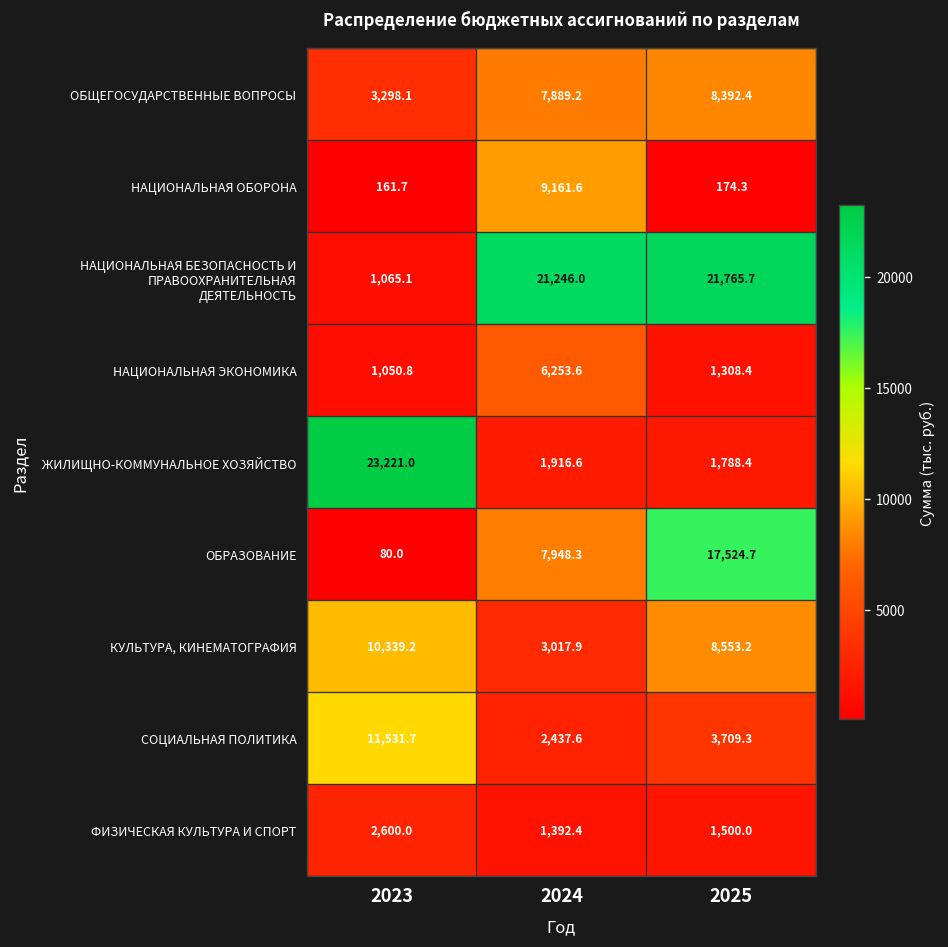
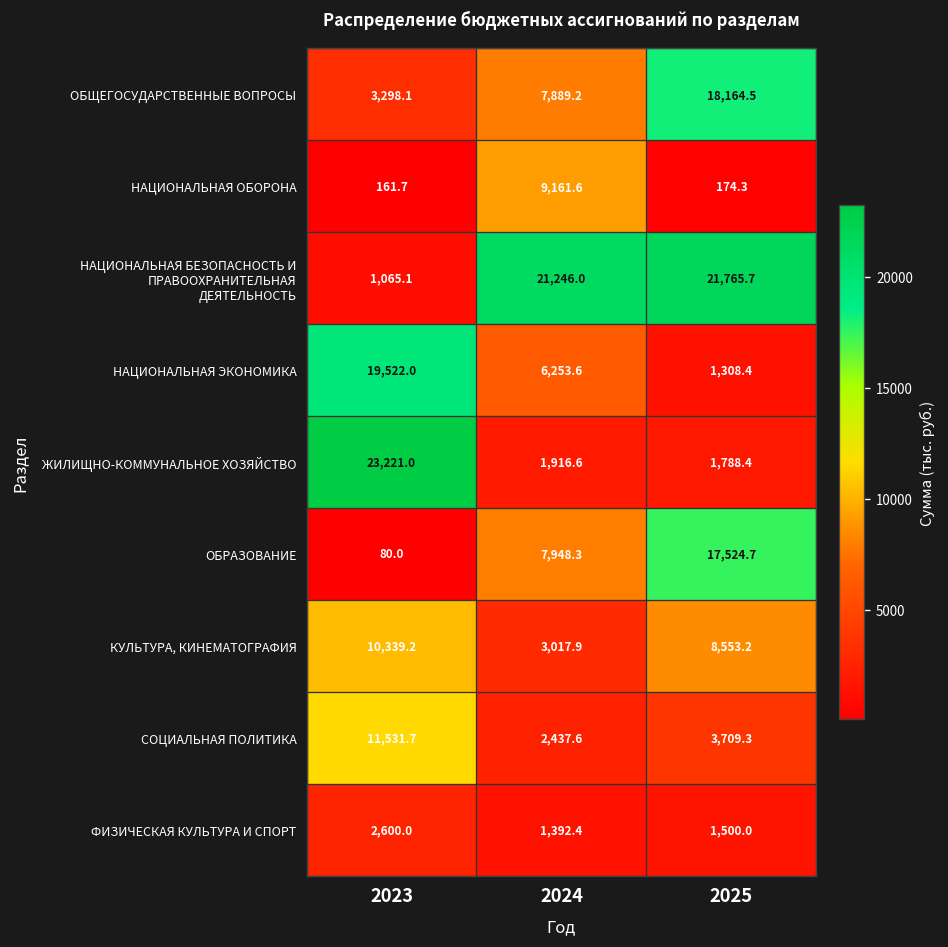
  {
    "ОБЩЕГОСУДАРСТВЕННЫЕ ВОПРОСЫ": {
      "2023": "3,298.1",
      "2024": "7,889.2",
-     "2025": "8,392.4"
+     "2025": "18,164.5"
    },
    "НАЦИОНАЛЬНАЯ ОБОРОНА": {
      "2023": "161.7",
      "2024": "9,161.6",
      "2025": "174.3"
    },
    "НАЦИОНАЛЬНАЯ БЕЗОПАСНОСТЬ И ПРАВООХРАНИТЕЛЬНАЯ ДЕЯТЕЛЬНОСТЬ": {
      "2023": "1,065.1",
      "2024": "21,246.0",
      "2025": "21,765.7"
    },
    "НАЦИОНАЛЬНАЯ ЭКОНОМИКА": {
-     "2023": "1,050.8",
+     "2023": "19,522.0",
      "2024": "6,253.6",
      "2025": "1,308.4"
    },
    "ЖИЛИЩНО-КОММУНАЛЬНОЕ ХОЗЯЙСТВО": {
      "2023": "23,221.0",
      "2024": "1,916.6",
      "2025": "1,788.4"
    },
    "ОБРАЗОВАНИЕ": {
      "2023": "80.0",
      "2024": "7,948.3",
      "2025": "17,524.7"
    },
    "КУЛЬТУРА, КИНЕМАТОГРАФИЯ": {
      "2023": "10,339.2",
      "2024": "3,017.9",
      "2025": "8,553.2"
    },
    "СОЦИАЛЬНАЯ ПОЛИТИКА": {
      "2023": "11,531.7",
      "2024": "2,437.6",
      "2025": "3,709.3"
    },
    "ФИЗИЧЕСКАЯ КУЛЬТУРА И СПОРТ": {
      "2023": "2,600.0",
      "2024": "1,392.4",
      "2025": "1,500.0"
    }
  }
